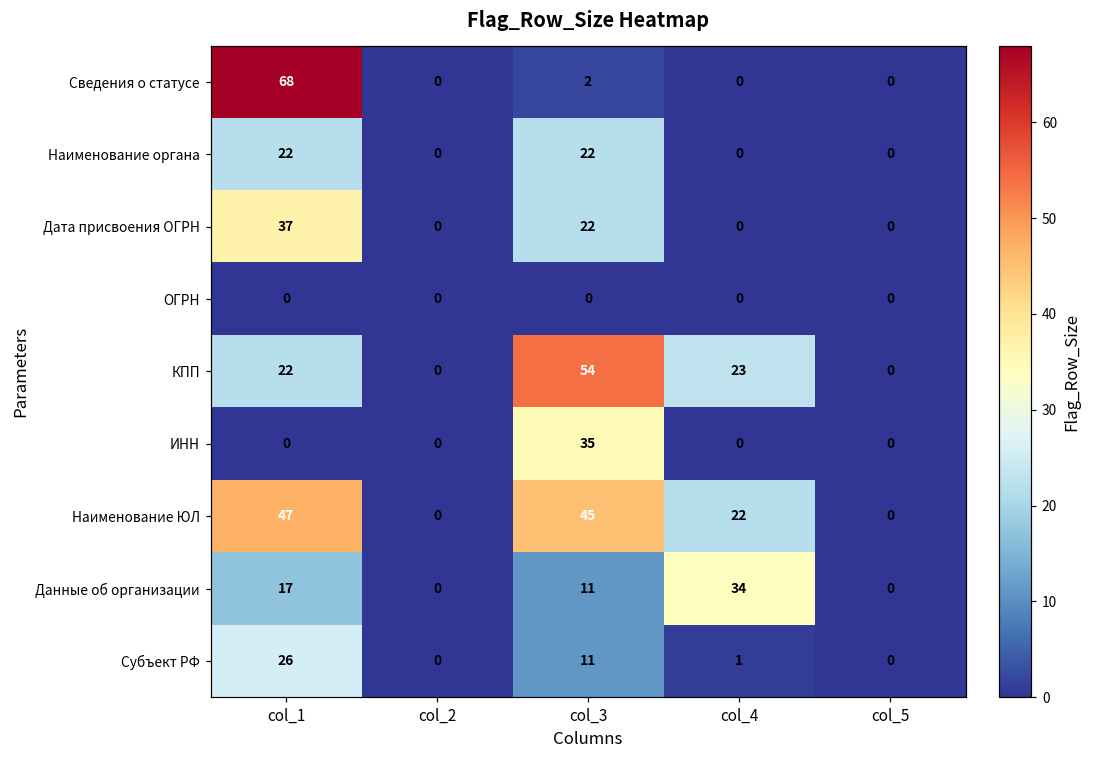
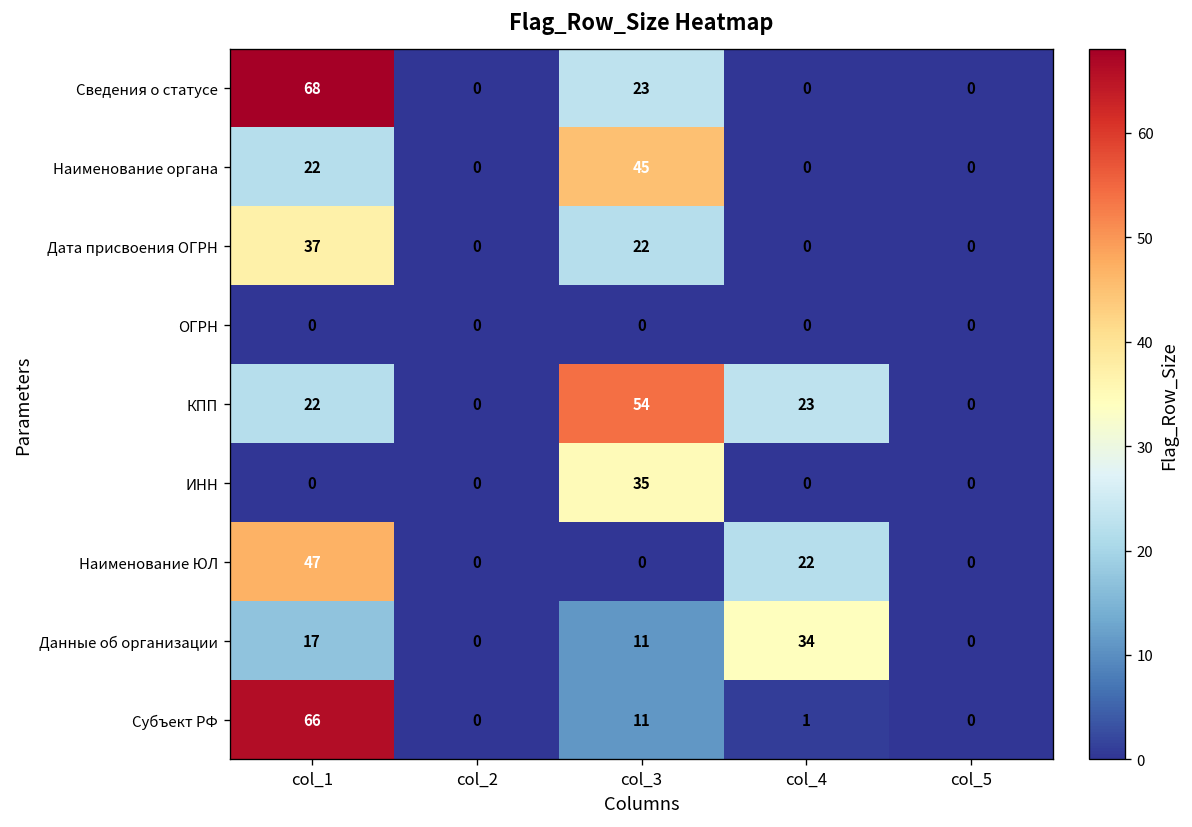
  {
    "Сведения о статусе": {
      "col_1": 68,
      "col_2": 0,
-     "col_3": 2,
+     "col_3": 23,
      "col_4": 0,
      "col_5": 0
    },
    "Наименование органа": {
      "col_1": 22,
      "col_2": 0,
-     "col_3": 22,
+     "col_3": 45,
      "col_4": 0,
      "col_5": 0
    },
    "Дата присвоения ОГРН": {
      "col_1": 37,
      "col_2": 0,
      "col_3": 22,
      "col_4": 0,
      "col_5": 0
    },
    "ОГРН": {
      "col_1": 0,
      "col_2": 0,
      "col_3": 0,
      "col_4": 0,
      "col_5": 0
    },
    "КПП": {
      "col_1": 22,
      "col_2": 0,
      "col_3": 54,
      "col_4": 23,
      "col_5": 0
    },
    "ИНН": {
      "col_1": 0,
      "col_2": 0,
      "col_3": 35,
      "col_4": 0,
      "col_5": 0
    },
    "Наименование ЮЛ": {
      "col_1": 47,
      "col_2": 0,
-     "col_3": 45,
+     "col_3": 0,
      "col_4": 22,
      "col_5": 0
    },
    "Данные об организации": {
      "col_1": 17,
      "col_2": 0,
      "col_3": 11,
      "col_4": 34,
      "col_5": 0
    },
    "Субъект РФ": {
-     "col_1": 26,
+     "col_1": 66,
      "col_2": 0,
      "col_3": 11,
      "col_4": 1,
      "col_5": 0
    }
  }
